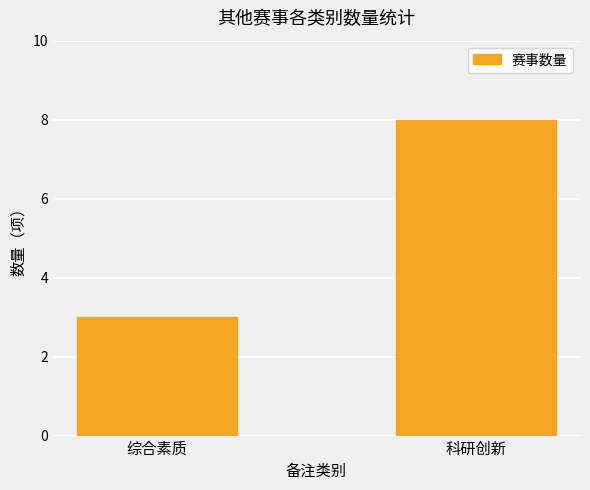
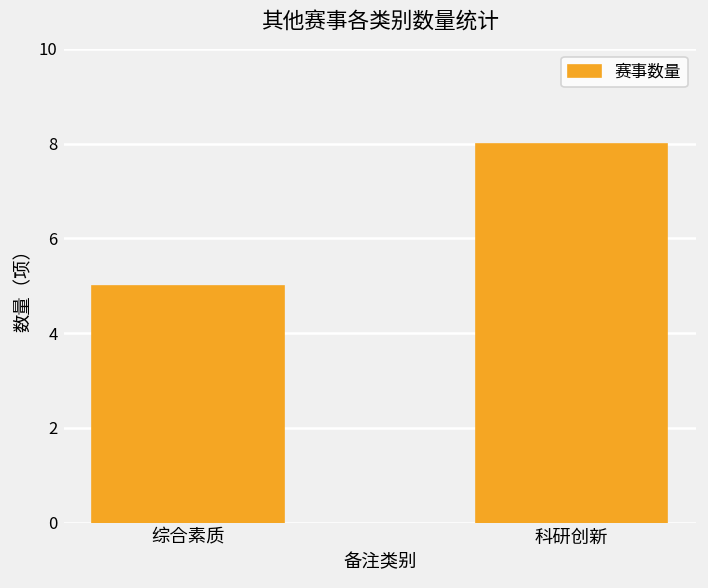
  {
-   "综合素质": 3,
+   "综合素质": 5,
    "科研创新": 8
  }
